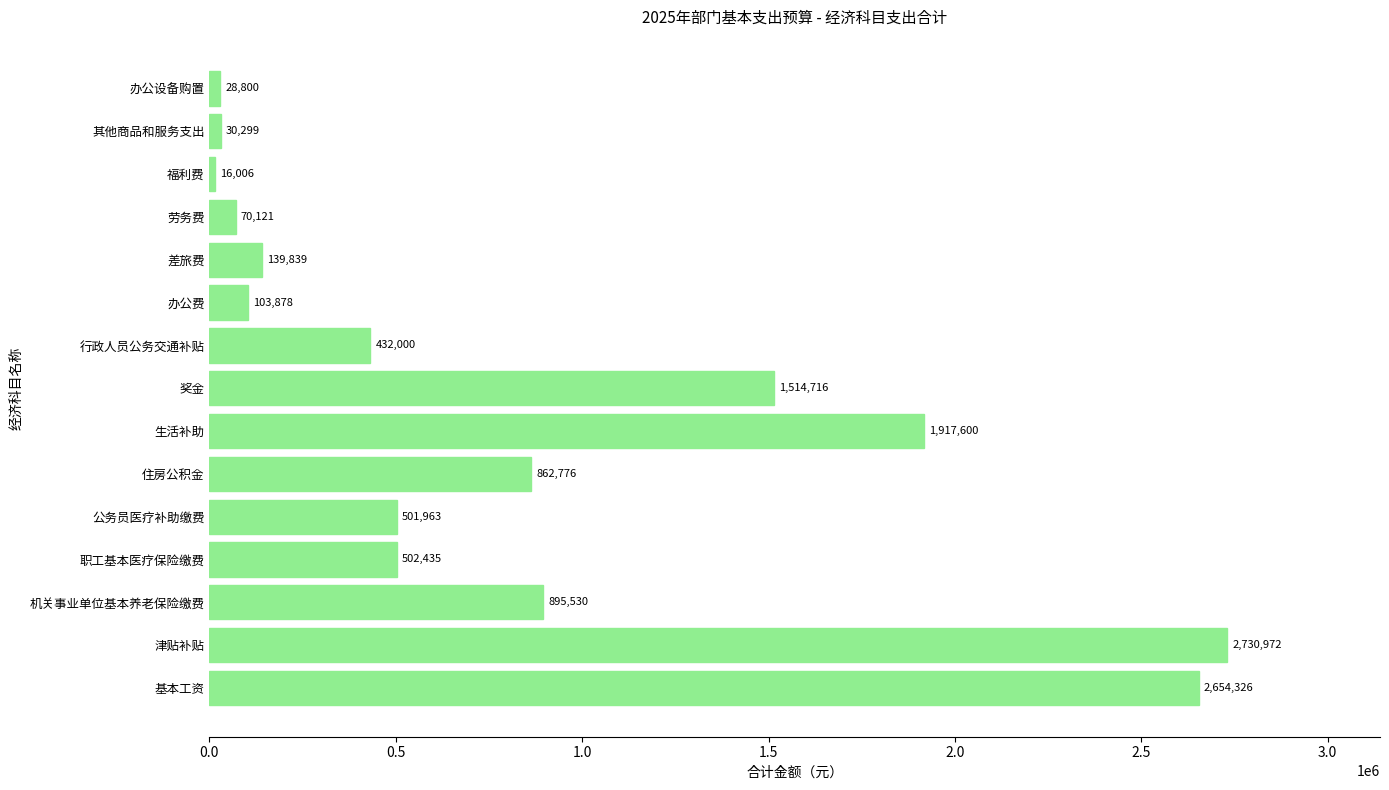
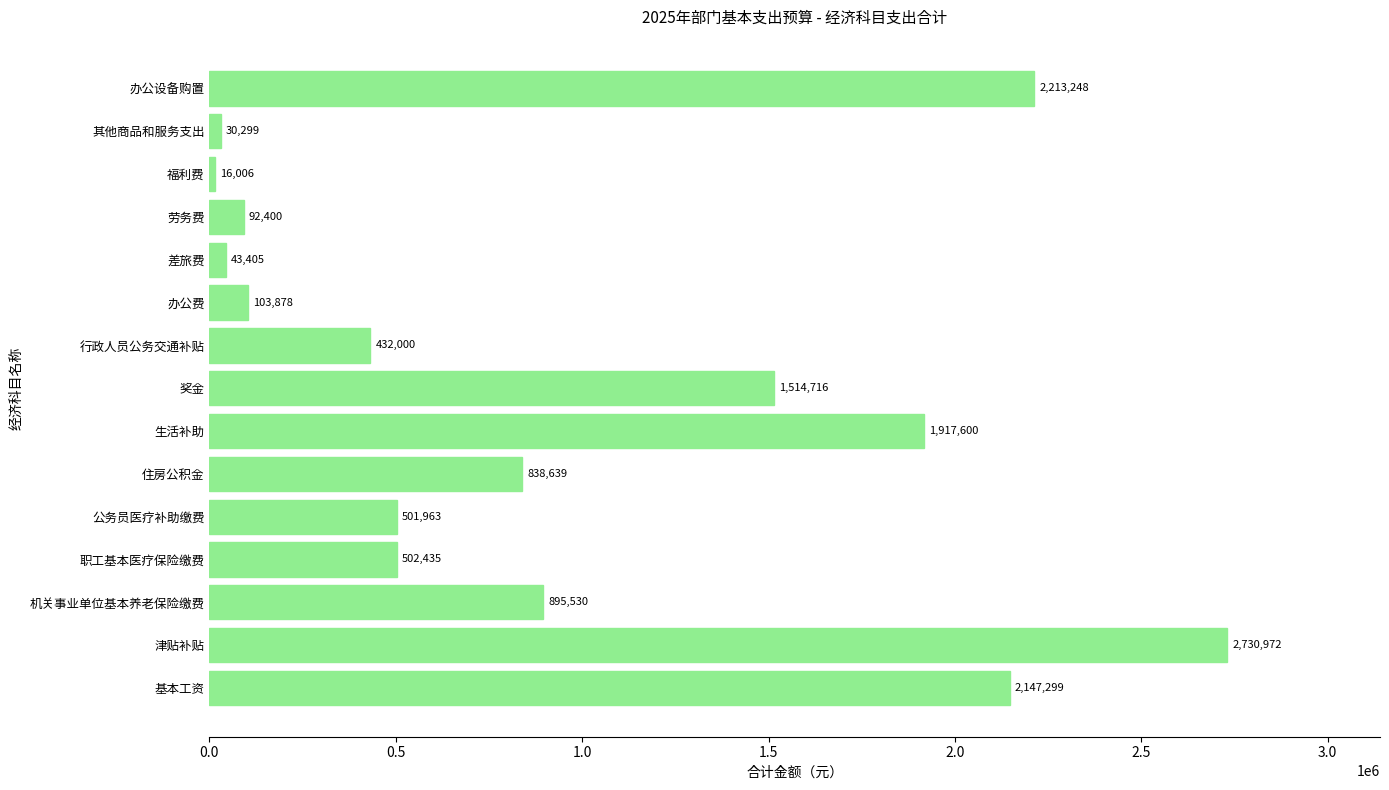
  {
-   "办公设备购置": "28,800",
+   "办公设备购置": "2,213,248",
    "其他商品和服务支出": "30,299",
    "福利费": "16,006",
-   "劳务费": "70,121",
-   "差旅费": "139,839",
+   "劳务费": "92,400",
+   "差旅费": "43,405",
    "办公费": "103,878",
    "行政人员公务交通补贴": "432,000",
    "奖金": "1,514,716",
    "生活补助": "1,917,600",
-   "住房公积金": "862,776",
+   "住房公积金": "838,639",
    "公务员医疗补助缴费": "501,963",
    "职工基本医疗保险缴费": "502,435",
    "机关事业单位基本养老保险缴费": "895,530",
    "津贴补贴": "2,730,972",
-   "基本工资": "2,654,326"
+   "基本工资": "2,147,299"
  }
